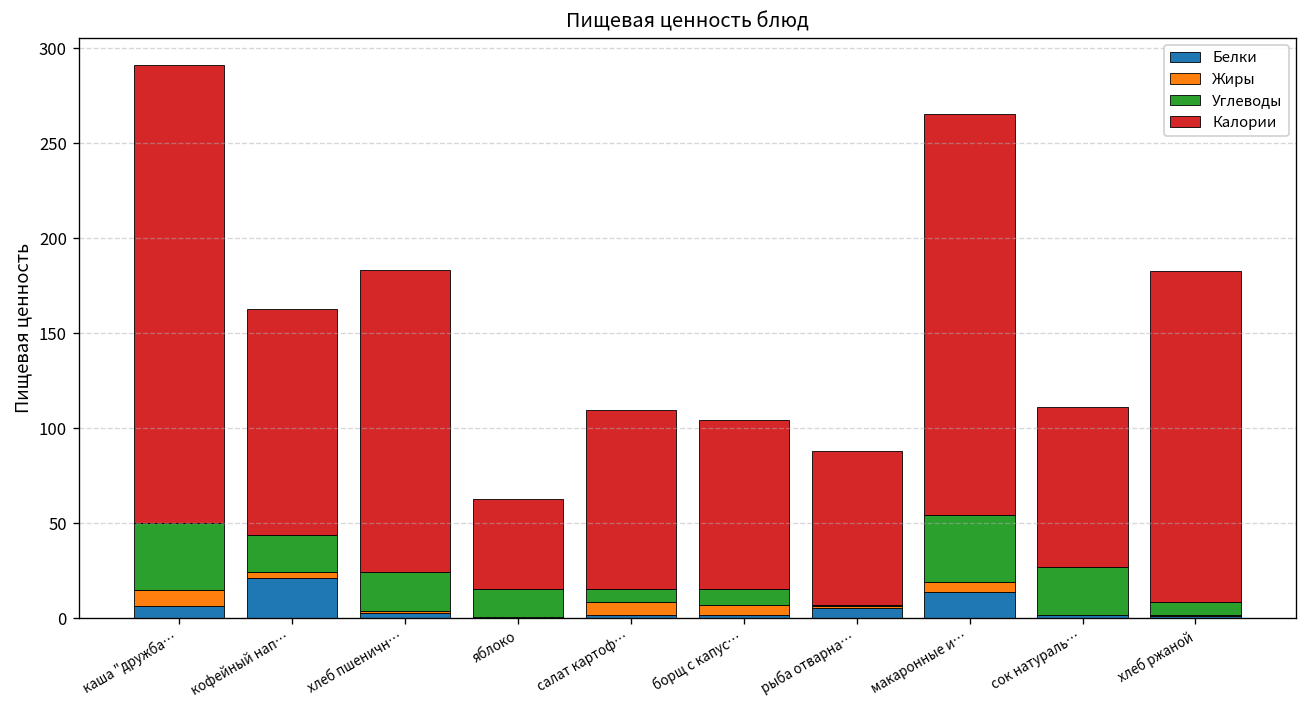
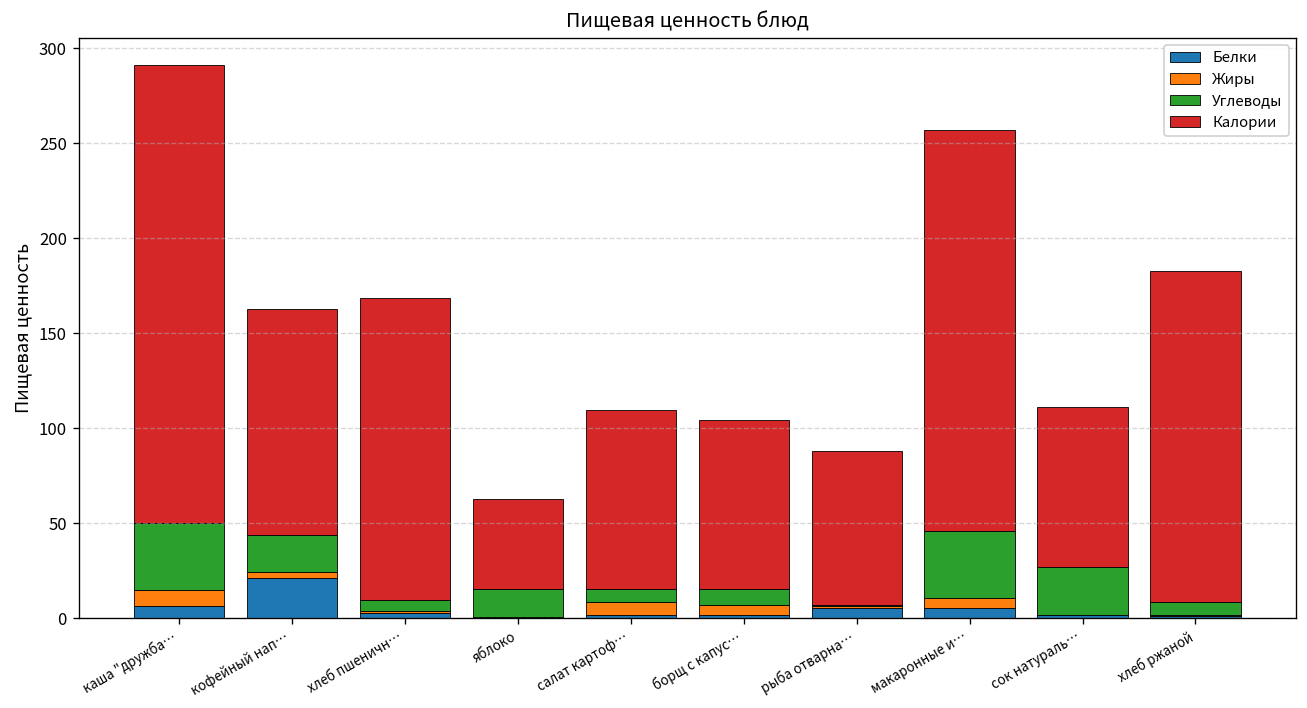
  {
    "Белки": {
      "каша \"дружба…": 7,
      "кофейный нап…": 21,
      "хлеб пшеничн…": 3,
      "салат картоф…": 2,
      "рыба отварна…": 6,
-     "макаронные и…": 14
+     "макаронные и…": 6
    },
    "Жиры": {
      "каша \"дружба…": 8,
      "кофейный нап…": 3,
      "яблоко": 0,
      "салат картоф…": 7,
      "борщ с капус…": 5,
      "макаронные и…": 5,
      "сок натураль…": 0
    },
    "Углеводы": {
      "каша \"дружба…": 35,
      "кофейный нап…": 20,
-     "хлеб пшеничн…": 21,
+     "хлеб пшеничн…": 6,
      "яблоко": 15,
      "салат картоф…": 6,
      "борщ с капус…": 9,
      "макаронные и…": 35,
      "сок натураль…": 26,
      "хлеб ржаной": 7
    },
    "Калории": {
      "каша \"дружба…": 241,
      "кофейный нап…": 119,
      "хлеб пшеничн…": 159,
      "яблоко": 47,
      "салат картоф…": 94,
      "борщ с капус…": 89,
      "рыба отварна…": 81,
      "макаронные и…": 211,
      "сок натураль…": 84,
      "хлеб ржаной": 175
    }
  }
